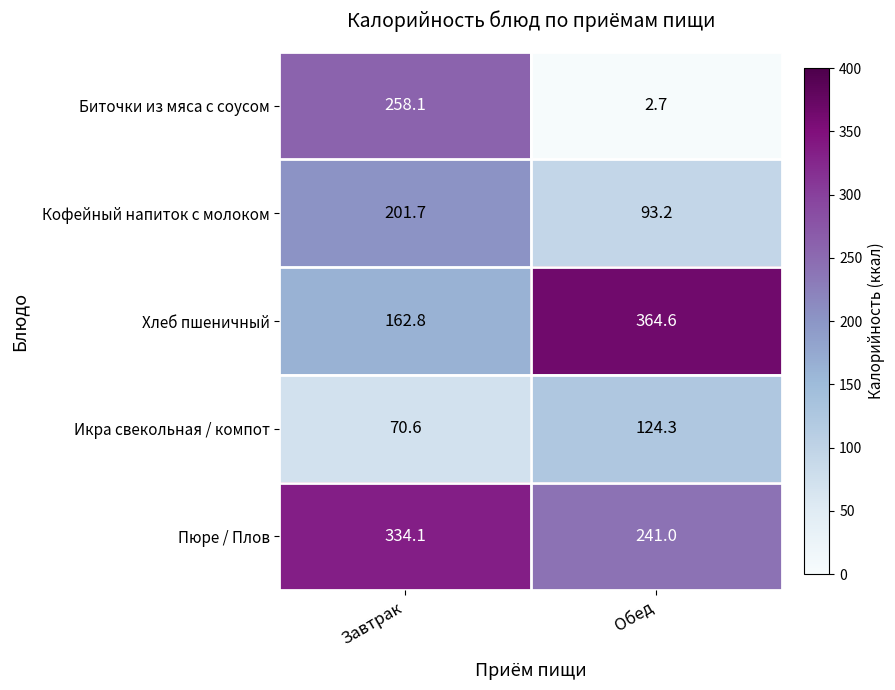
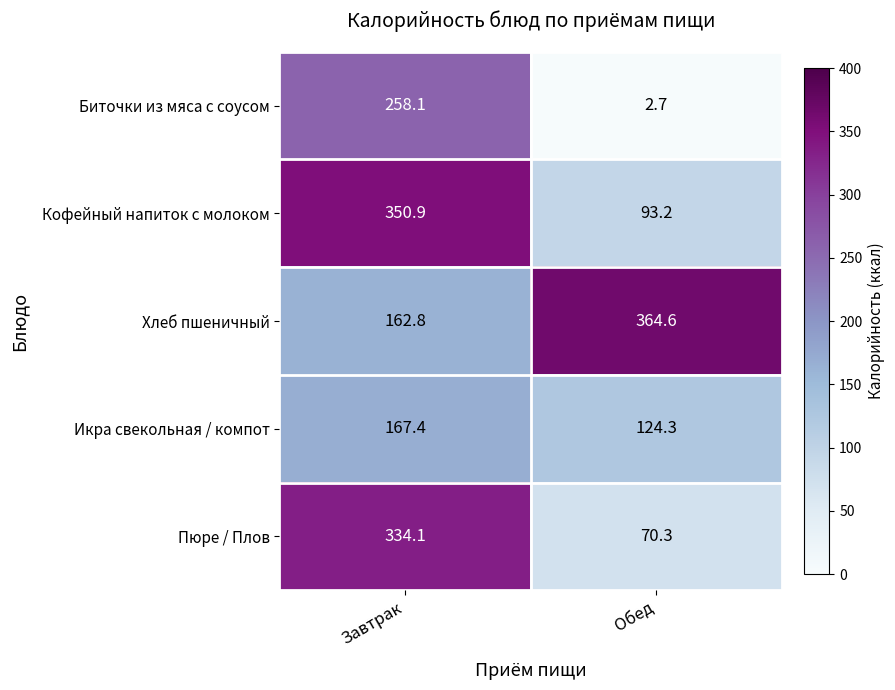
  {
    "Биточки из мяса с соусом": {
      "Завтрак": 258.1,
      "Обед": 2.7
    },
    "Кофейный напиток с молоком": {
-     "Завтрак": 201.7,
+     "Завтрак": 350.9,
      "Обед": 93.2
    },
    "Хлеб пшеничный": {
      "Завтрак": 162.8,
      "Обед": 364.6
    },
    "Икра свекольная / компот": {
-     "Завтрак": 70.6,
+     "Завтрак": 167.4,
      "Обед": 124.3
    },
    "Пюре / Плов": {
      "Завтрак": 334.1,
-     "Обед": 241.0
+     "Обед": 70.3
    }
  }
